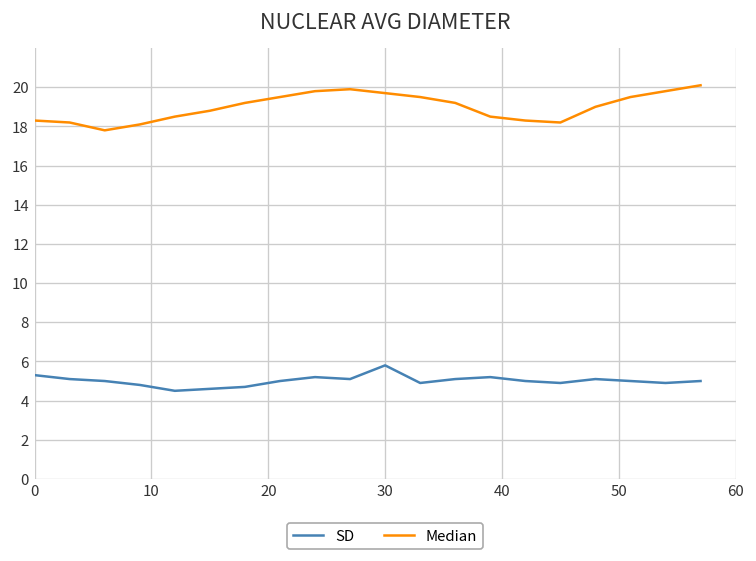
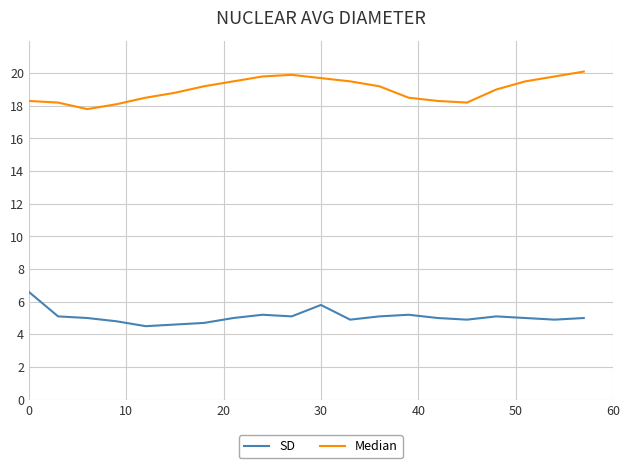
  {
    "SD": {
-     "0": 5.3,
+     "0": 6.6,
      "30": 5.8
    },
    "Median": {
      "0": 18.3,
      "30": 19.7
    }
  }
